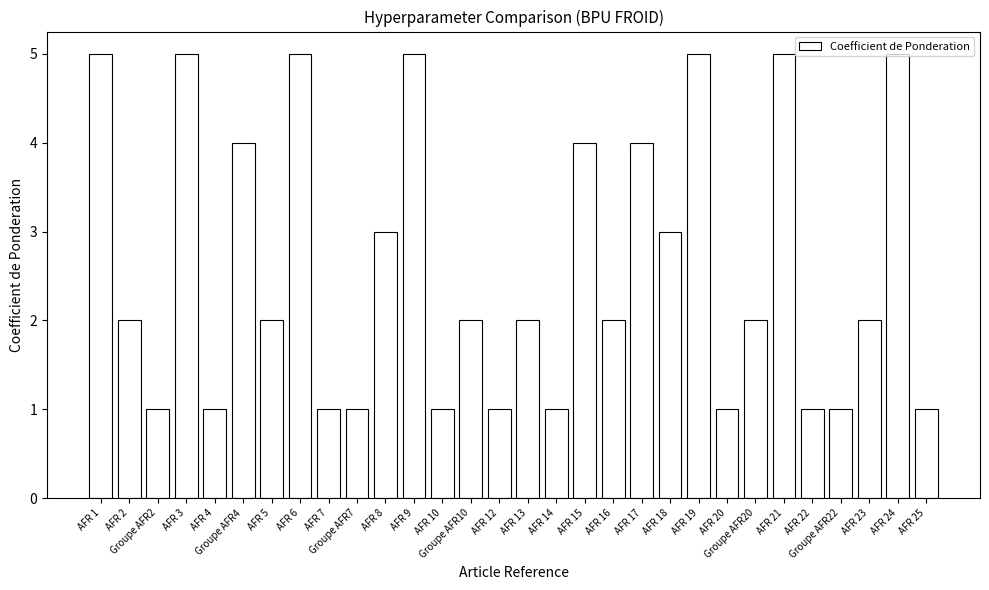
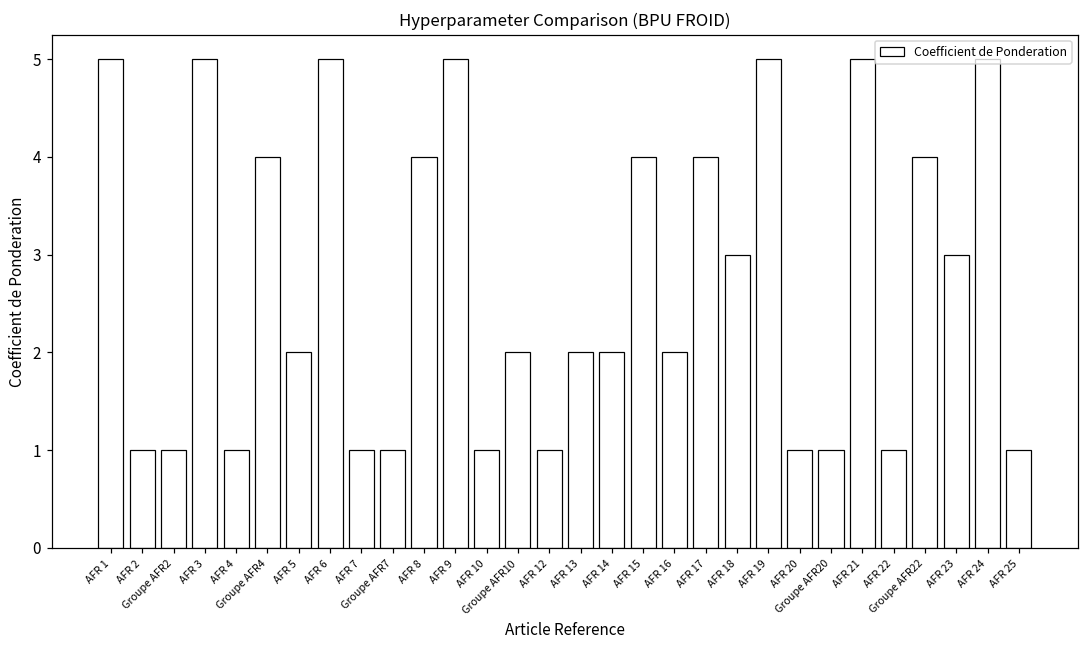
  {
    "AFR 1": 5,
-   "AFR 2": 2,
+   "AFR 2": 1,
    "Groupe AFR2": 1,
    "AFR 3": 5,
    "AFR 4": 1,
    "Groupe AFR4": 4,
    "AFR 5": 2,
    "AFR 6": 5,
    "AFR 7": 1,
    "Groupe AFR7": 1,
-   "AFR 8": 3,
+   "AFR 8": 4,
    "AFR 9": 5,
    "AFR 10": 1,
    "Groupe AFR10": 2,
    "AFR 12": 1,
    "AFR 13": 2,
-   "AFR 14": 1,
+   "AFR 14": 2,
    "AFR 15": 4,
    "AFR 16": 2,
    "AFR 17": 4,
    "AFR 18": 3,
    "AFR 19": 5,
    "AFR 20": 1,
-   "Groupe AFR20": 2,
+   "Groupe AFR20": 1,
    "AFR 21": 5,
    "AFR 22": 1,
-   "Groupe AFR22": 1,
-   "AFR 23": 2,
+   "Groupe AFR22": 4,
+   "AFR 23": 3,
    "AFR 25": 1
  }
